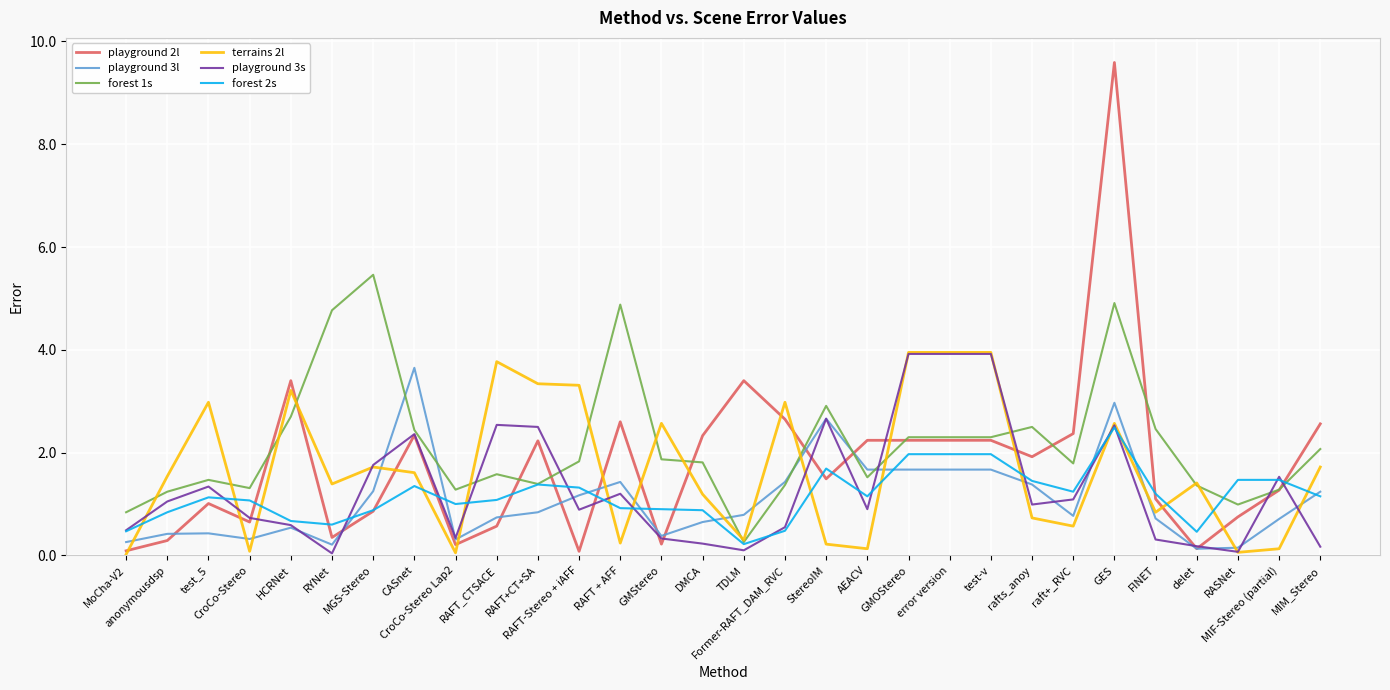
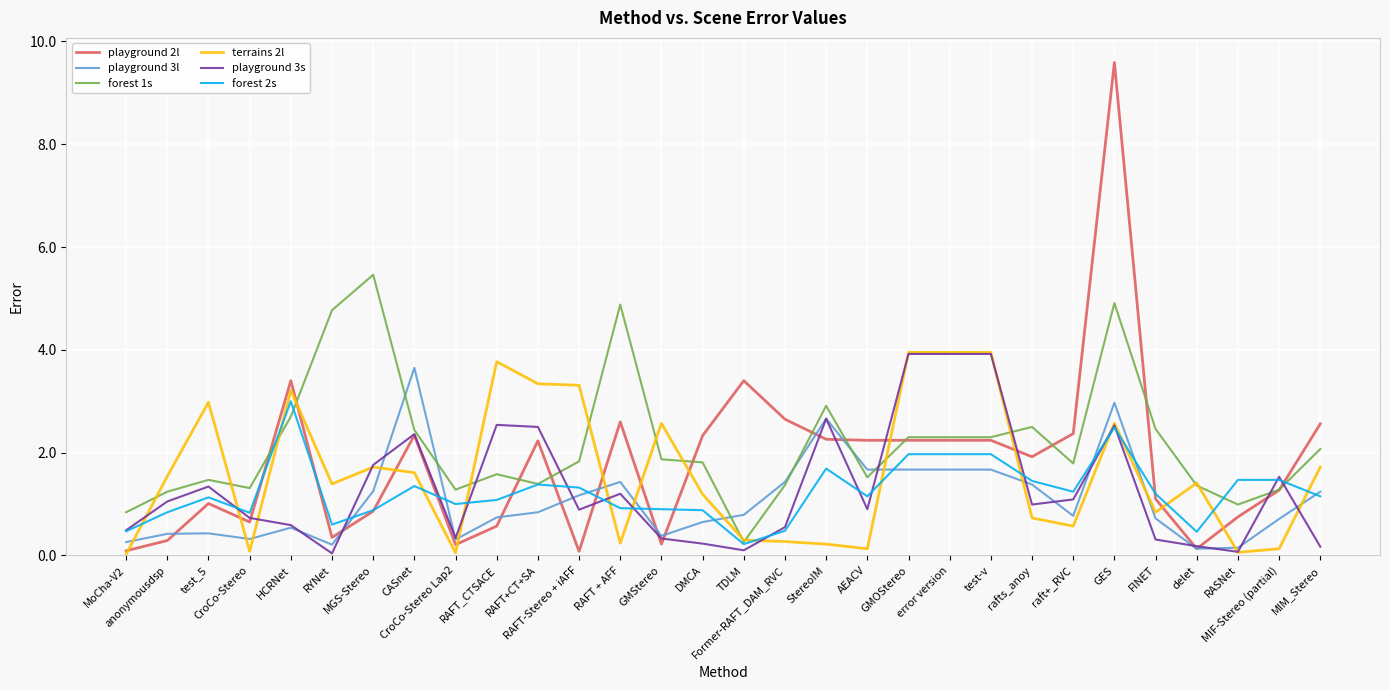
  {
    "playground 2l": {
      "MoCha-V2": 0.1,
      "anonymousdsp": 0.3,
      "test_5": 1.0,
      "CroCo-Stereo": 0.7,
      "HCRNet": 3.4,
      "RYNet": 0.4,
      "CroCo-Stereo Lap2": 0.2,
      "RAFT_CTSACE": 0.6,
      "RAFT+CT+SA": 2.2,
      "RAFT-Stereo + iAFF": 0.1,
      "RAFT + AFF": 2.6,
      "GMStereo": 0.2,
      "DMCA": 2.3,
      "TDLM": 3.4,
      "Former-RAFT_DAM_RVC": 2.7,
-     "StereoIM": 1.5,
+     "StereoIM": 2.3,
      "AEACV": 2.2,
      "GMOStereo": 2.2,
      "error version": 2.2,
      "test-v": 2.2,
      "rafts_anoy": 1.9,
      "raft+_RVC": 2.4,
      "GES": 9.6,
      "FINET": 1.1,
      "RASNet": 0.8,
      "MIM_Stereo": 2.6
    },
    "playground 3l": {
      "MoCha-V2": 0.3,
      "anonymousdsp": 0.4,
      "test_5": 0.4,
      "CroCo-Stereo": 0.3,
      "HCRNet": 0.5,
      "RYNet": 0.2,
      "MGS-Stereo": 1.3,
      "CASnet": 3.7,
      "RAFT_CTSACE": 0.7,
      "RAFT+CT+SA": 0.8,
      "RAFT-Stereo + iAFF": 1.2,
      "RAFT + AFF": 1.4,
      "GMStereo": 0.4,
      "DMCA": 0.7,
      "TDLM": 0.8,
      "Former-RAFT_DAM_RVC": 1.4,
      "AEACV": 1.7,
      "GMOStereo": 1.7,
      "error version": 1.7,
      "test-v": 1.7,
      "rafts_anoy": 1.4,
      "raft+_RVC": 0.8,
      "GES": 3.0,
      "FINET": 0.7,
      "RASNet": 0.2,
      "MIF-Stereo (partial)": 0.7,
      "MIM_Stereo": 1.2
    },
    "forest 1s": {
      "MoCha-V2": 0.8,
      "anonymousdsp": 1.2,
      "test_5": 1.5,
      "CroCo-Stereo": 1.3,
      "HCRNet": 2.7,
      "RYNet": 4.8,
      "MGS-Stereo": 5.5,
      "CASnet": 2.4,
      "CroCo-Stereo Lap2": 1.3,
      "RAFT_CTSACE": 1.6,
      "RAFT-Stereo + iAFF": 1.8,
      "RAFT + AFF": 4.9,
      "GMStereo": 1.9,
      "DMCA": 1.8,
      "Former-RAFT_DAM_RVC": 1.4,
      "StereoIM": 2.9,
      "AEACV": 1.5,
      "GMOStereo": 2.3,
      "error version": 2.3,
      "test-v": 2.3,
      "rafts_anoy": 2.5,
      "raft+_RVC": 1.8,
      "GES": 4.9,
      "FINET": 2.5,
      "RASNet": 1.0,
      "MIM_Stereo": 2.1
    },
    "terrains 2l": {
      "MoCha-V2": 0.0,
      "anonymousdsp": 1.5,
      "test_5": 3.0,
      "CroCo-Stereo": 0.1,
      "HCRNet": 3.2,
      "RYNet": 1.4,
      "CASnet": 1.6,
      "CroCo-Stereo Lap2": 0.1,
      "RAFT_CTSACE": 3.8,
      "RAFT+CT+SA": 3.3,
      "RAFT-Stereo + iAFF": 3.3,
      "RAFT + AFF": 0.2,
      "GMStereo": 2.6,
      "DMCA": 1.2,
-     "Former-RAFT_DAM_RVC": 3.0,
+     "Former-RAFT_DAM_RVC": 0.3,
      "StereoIM": 0.2,
      "AEACV": 0.1,
      "rafts_anoy": 0.7,
      "raft+_RVC": 0.6,
      "FINET": 0.8,
      "MIF-Stereo (partial)": 0.1,
      "MIM_Stereo": 1.7
    },
    "playground 3s": {
      "anonymousdsp": 1.1,
      "test_5": 1.3,
      "CroCo-Stereo": 0.7,
      "HCRNet": 0.6,
      "RYNet": 0.0,
      "RAFT_CTSACE": 2.5,
      "RAFT+CT+SA": 2.5,
      "RAFT-Stereo + iAFF": 0.9,
      "RAFT + AFF": 1.2,
      "GMStereo": 0.3,
      "DMCA": 0.2,
      "TDLM": 0.1,
      "Former-RAFT_DAM_RVC": 0.6,
      "AEACV": 0.9,
      "rafts_anoy": 1.0,
      "raft+_RVC": 1.1,
      "FINET": 0.3,
      "delet": 0.2,
      "MIF-Stereo (partial)": 1.5,
      "MIM_Stereo": 0.2
    },
    "forest 2s": {
      "anonymousdsp": 0.8,
      "test_5": 1.1,
-     "CroCo-Stereo": 1.1,
-     "HCRNet": 0.7,
+     "CroCo-Stereo": 0.8,
+     "HCRNet": 3.0,
      "RYNet": 0.6,
      "CASnet": 1.4,
      "CroCo-Stereo Lap2": 1.0,
      "RAFT_CTSACE": 1.1,
      "RAFT-Stereo + iAFF": 1.3,
      "RAFT + AFF": 0.9,
      "GMStereo": 0.9,
      "DMCA": 0.9,
      "Former-RAFT_DAM_RVC": 0.5,
      "StereoIM": 1.7,
      "AEACV": 1.2,
      "GMOStereo": 2.0,
      "error version": 2.0,
      "test-v": 2.0,
      "rafts_anoy": 1.5,
      "raft+_RVC": 1.2,
      "FINET": 1.2,
      "delet": 0.5,
      "RASNet": 1.5,
      "MIF-Stereo (partial)": 1.5,
      "MIM_Stereo": 1.2
    }
  }
